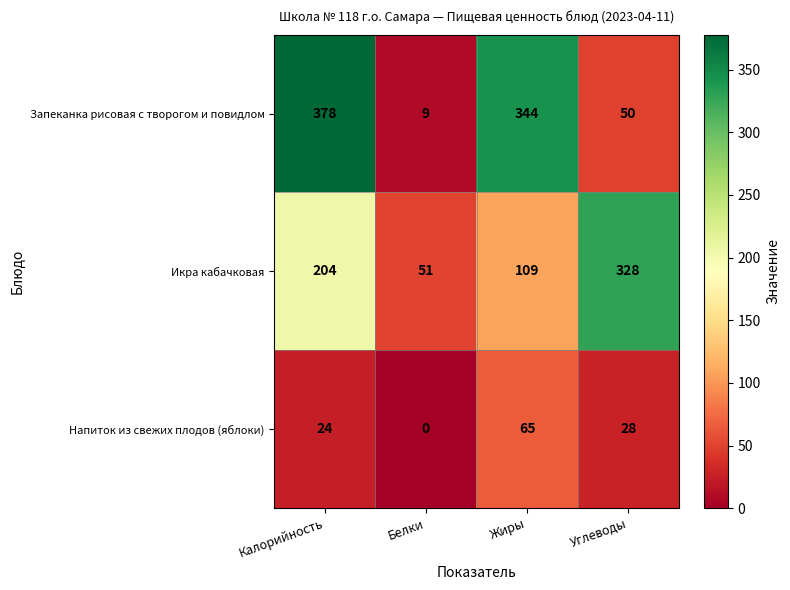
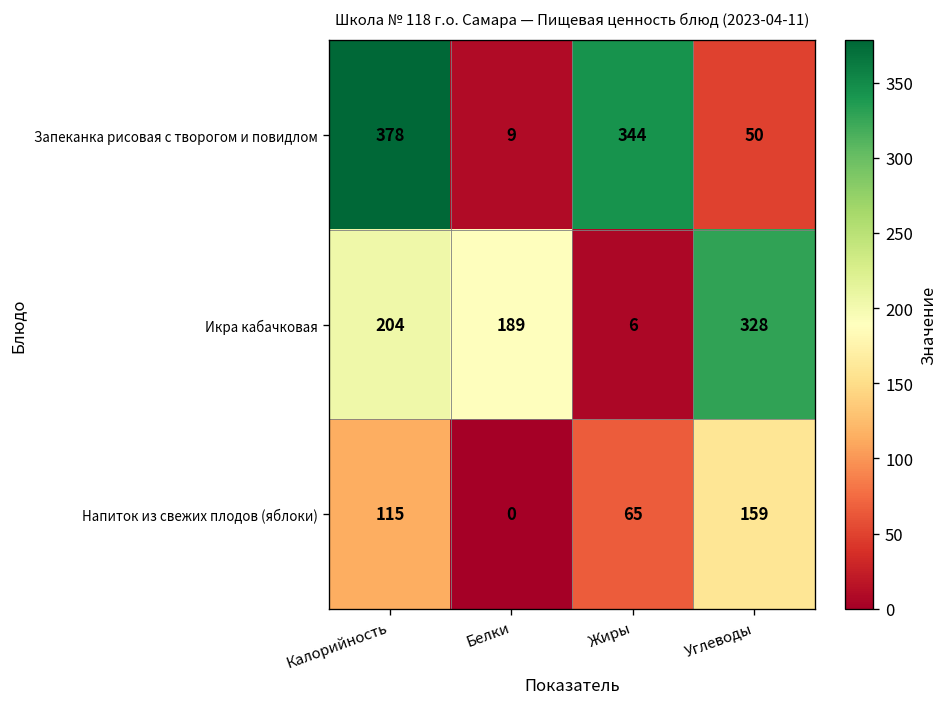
  {
    "Запеканка рисовая с творогом и повидлом": {
      "Калорийность": 378,
      "Белки": 9,
      "Жиры": 344,
      "Углеводы": 50
    },
    "Икра кабачковая": {
      "Калорийность": 204,
-     "Белки": 51,
-     "Жиры": 109,
+     "Белки": 189,
+     "Жиры": 6,
      "Углеводы": 328
    },
    "Напиток из свежих плодов (яблоки)": {
-     "Калорийность": 24,
+     "Калорийность": 115,
      "Белки": 0,
      "Жиры": 65,
-     "Углеводы": 28
+     "Углеводы": 159
    }
  }
